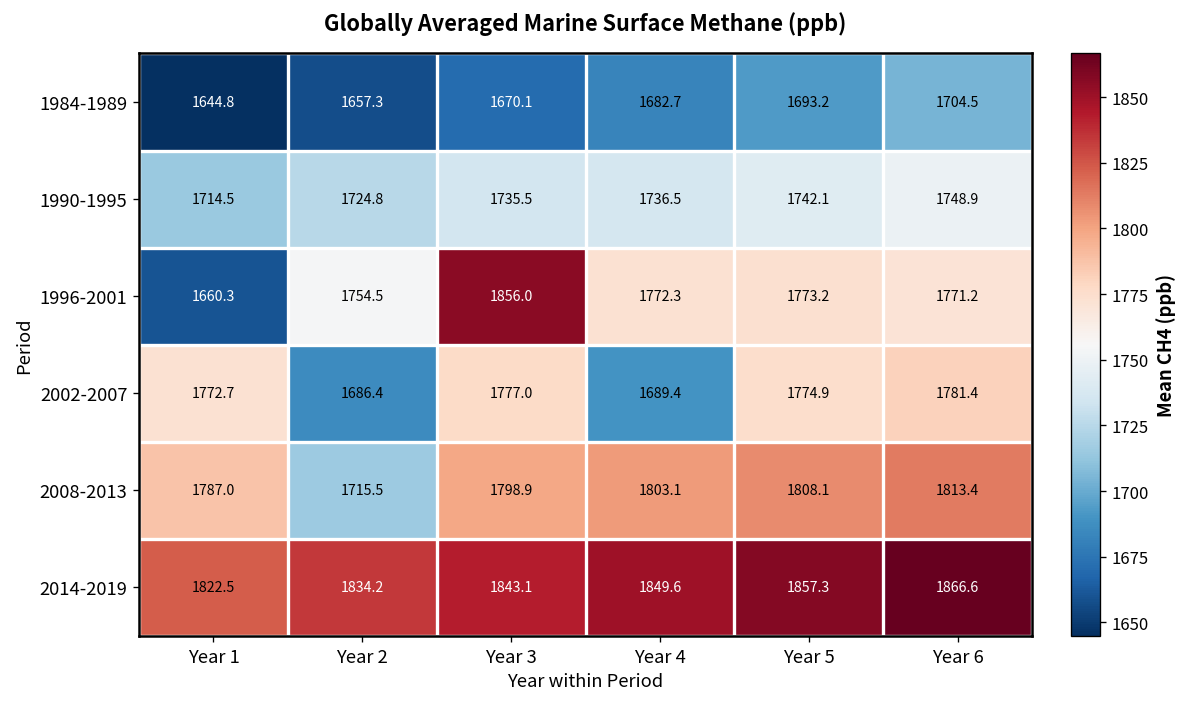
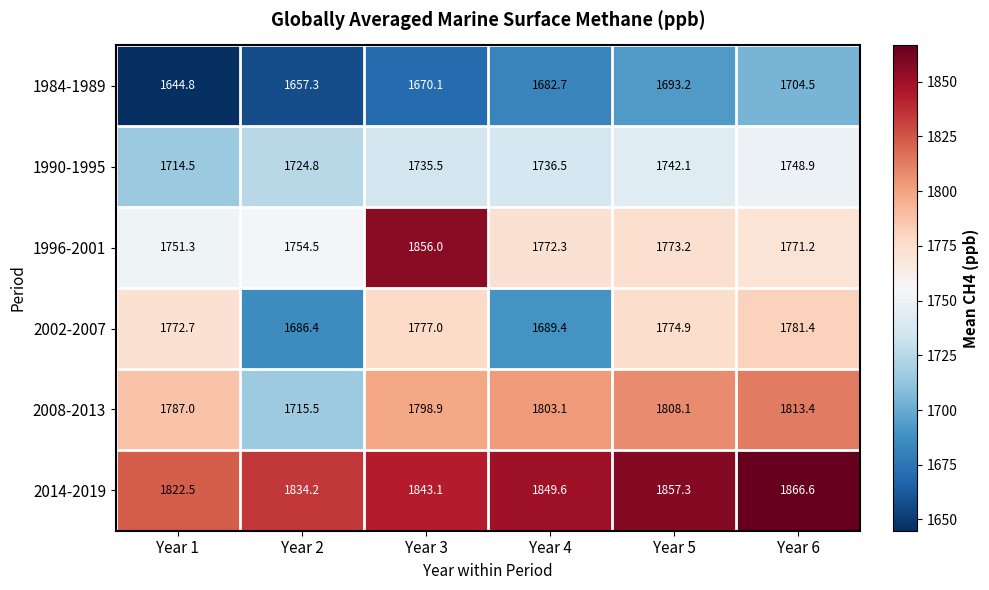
  {
    "1984-1989": {
      "Year 1": 1644.8,
      "Year 2": 1657.3,
      "Year 3": 1670.1,
      "Year 4": 1682.7,
      "Year 5": 1693.2,
      "Year 6": 1704.5
    },
    "1990-1995": {
      "Year 1": 1714.5,
      "Year 2": 1724.8,
      "Year 3": 1735.5,
      "Year 4": 1736.5,
      "Year 5": 1742.1,
      "Year 6": 1748.9
    },
    "1996-2001": {
-     "Year 1": 1660.3,
+     "Year 1": 1751.3,
      "Year 2": 1754.5,
      "Year 3": 1856.0,
      "Year 4": 1772.3,
      "Year 5": 1773.2,
      "Year 6": 1771.2
    },
    "2002-2007": {
      "Year 1": 1772.7,
      "Year 2": 1686.4,
      "Year 3": 1777.0,
      "Year 4": 1689.4,
      "Year 5": 1774.9,
      "Year 6": 1781.4
    },
    "2008-2013": {
      "Year 1": 1787.0,
      "Year 2": 1715.5,
      "Year 3": 1798.9,
      "Year 4": 1803.1,
      "Year 5": 1808.1,
      "Year 6": 1813.4
    },
    "2014-2019": {
      "Year 1": 1822.5,
      "Year 2": 1834.2,
      "Year 3": 1843.1,
      "Year 4": 1849.6,
      "Year 5": 1857.3,
      "Year 6": 1866.6
    }
  }
